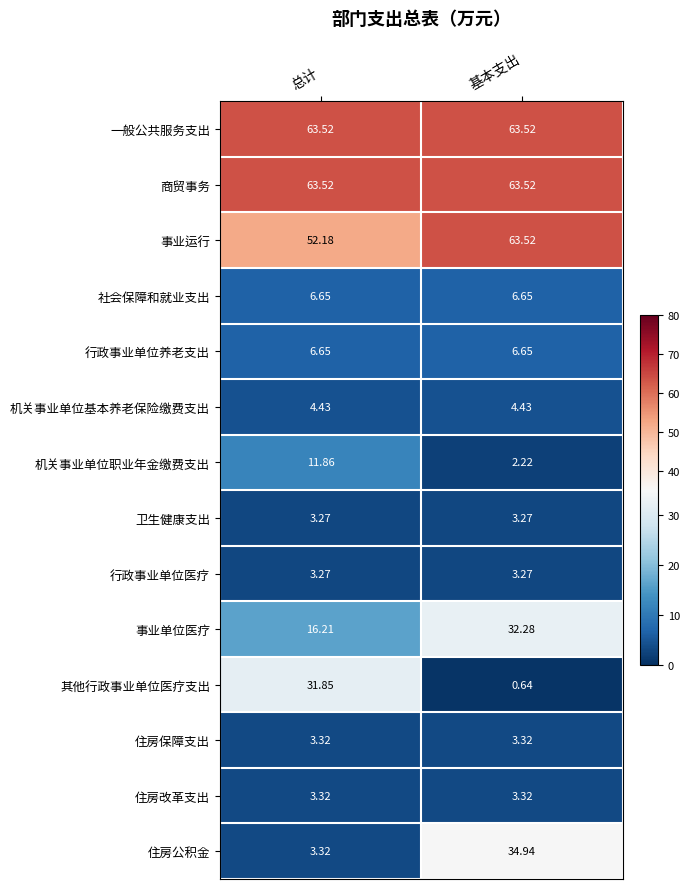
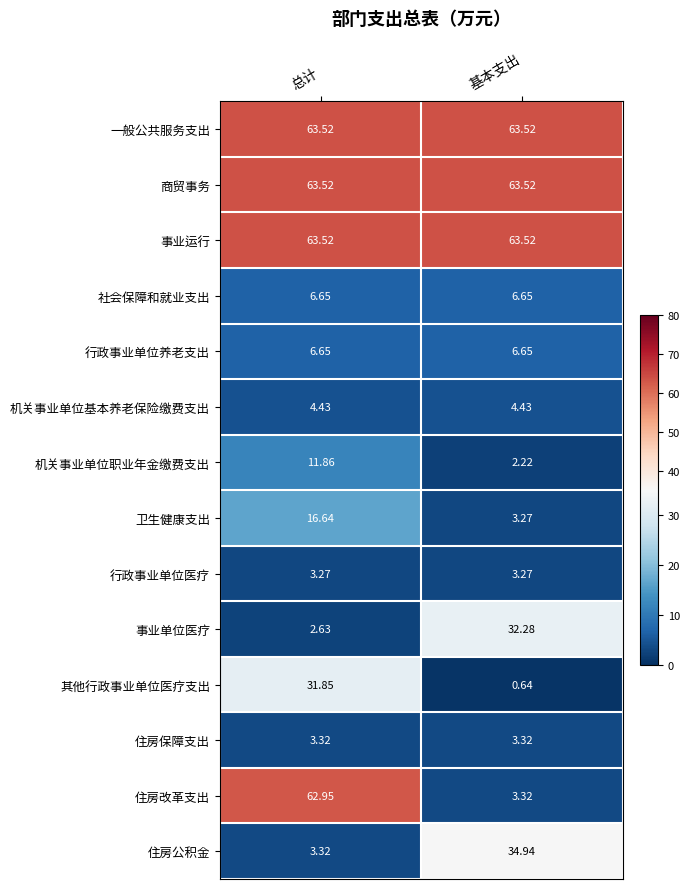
  {
    "一般公共服务支出": {
      "总计": 63.52,
      "基本支出": 63.52
    },
    "商贸事务": {
      "总计": 63.52,
      "基本支出": 63.52
    },
    "事业运行": {
-     "总计": 52.18,
+     "总计": 63.52,
      "基本支出": 63.52
    },
    "社会保障和就业支出": {
      "总计": 6.65,
      "基本支出": 6.65
    },
    "行政事业单位养老支出": {
      "总计": 6.65,
      "基本支出": 6.65
    },
    "机关事业单位基本养老保险缴费支出": {
      "总计": 4.43,
      "基本支出": 4.43
    },
    "机关事业单位职业年金缴费支出": {
      "总计": 11.86,
      "基本支出": 2.22
    },
    "卫生健康支出": {
-     "总计": 3.27,
+     "总计": 16.64,
      "基本支出": 3.27
    },
    "行政事业单位医疗": {
      "总计": 3.27,
      "基本支出": 3.27
    },
    "事业单位医疗": {
-     "总计": 16.21,
+     "总计": 2.63,
      "基本支出": 32.28
    },
    "其他行政事业单位医疗支出": {
      "总计": 31.85,
      "基本支出": 0.64
    },
    "住房保障支出": {
      "总计": 3.32,
      "基本支出": 3.32
    },
    "住房改革支出": {
-     "总计": 3.32,
+     "总计": 62.95,
      "基本支出": 3.32
    },
    "住房公积金": {
      "总计": 3.32,
      "基本支出": 34.94
    }
  }
